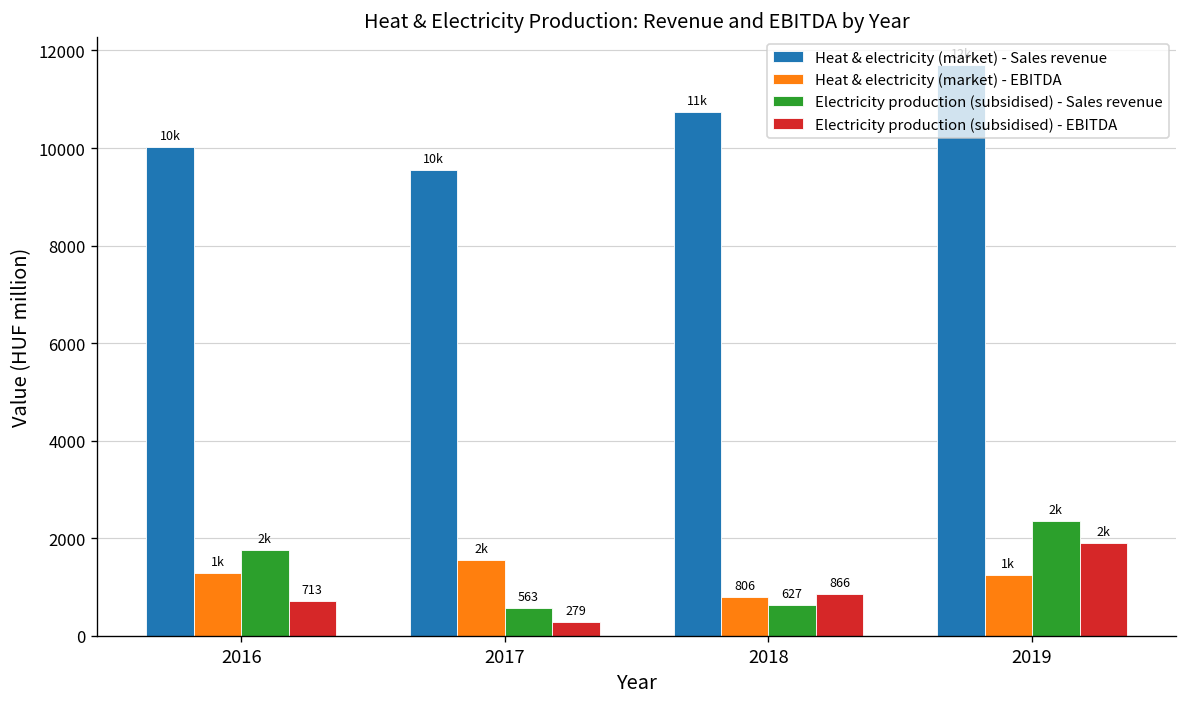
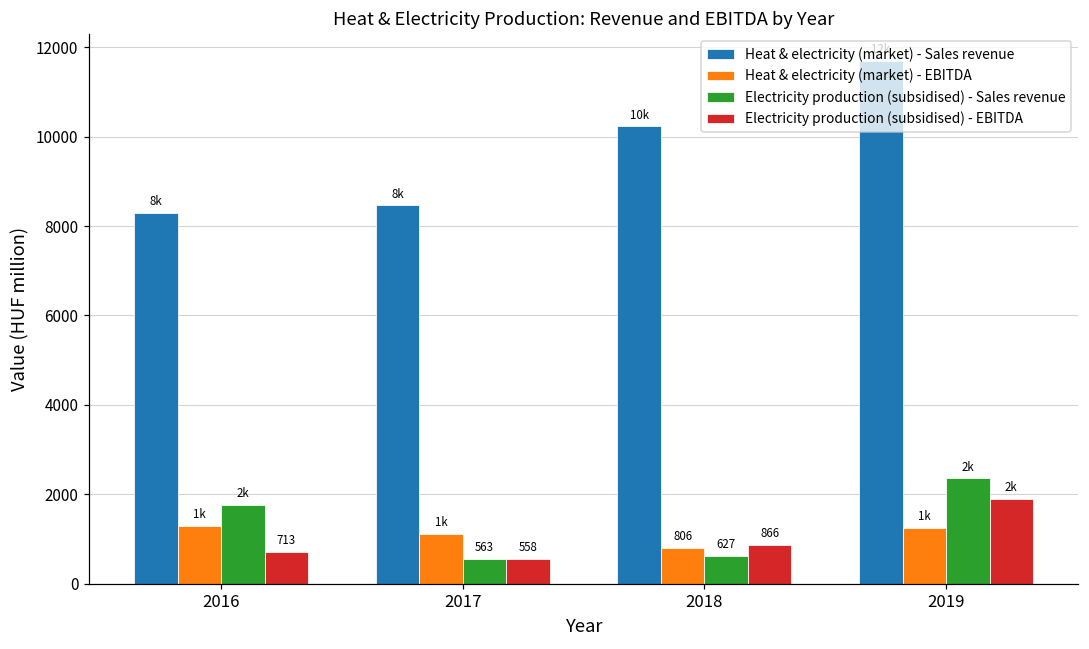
  {
    "Heat & electricity (market) - Sales revenue": {
-     "2016": "10k",
-     "2017": "10k",
-     "2018": "11k"
+     "2016": "8k",
+     "2017": "8k",
+     "2018": "10k"
    },
    "Heat & electricity (market) - EBITDA": {
      "2016": "1k",
-     "2017": "2k",
+     "2017": "1k",
      "2018": "806",
      "2019": "1k"
    },
    "Electricity production (subsidised) - Sales revenue": {
      "2016": "2k",
      "2017": "563",
      "2018": "627",
      "2019": "2k"
    },
    "Electricity production (subsidised) - EBITDA": {
      "2016": "713",
-     "2017": "279",
+     "2017": "558",
      "2018": "866",
      "2019": "2k"
    }
  }
